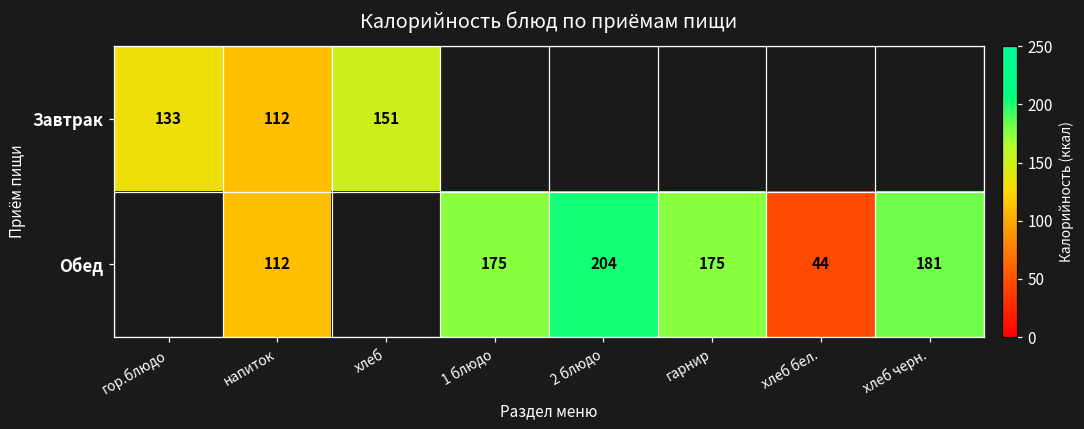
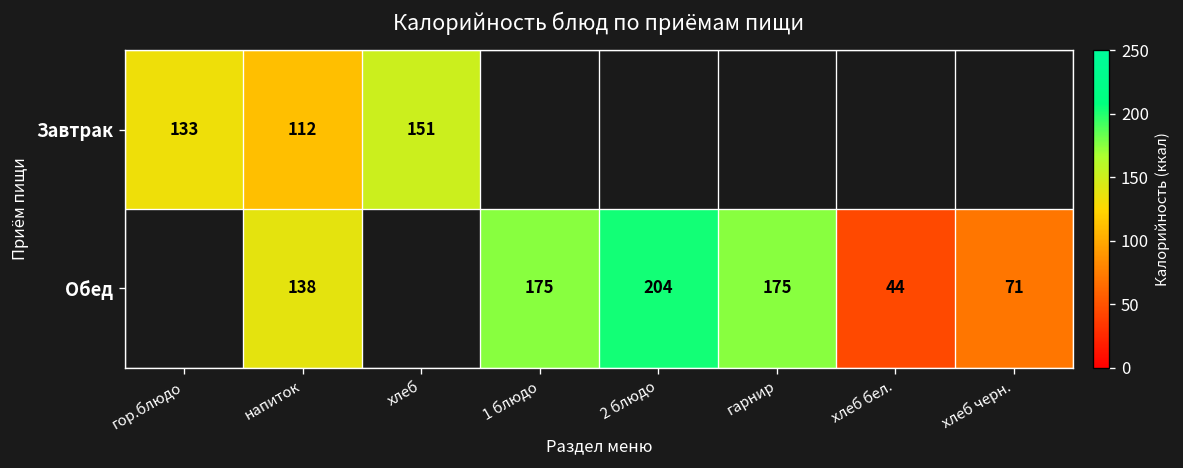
  {
    "Завтрак": {
      "гор.блюдо": 133,
      "напиток": 112,
      "хлеб": 151
    },
    "Обед": {
-     "напиток": 112,
+     "напиток": 138,
      "1 блюдо": 175,
      "2 блюдо": 204,
      "гарнир": 175,
      "хлеб бел.": 44,
-     "хлеб черн.": 181
+     "хлеб черн.": 71
    }
  }
